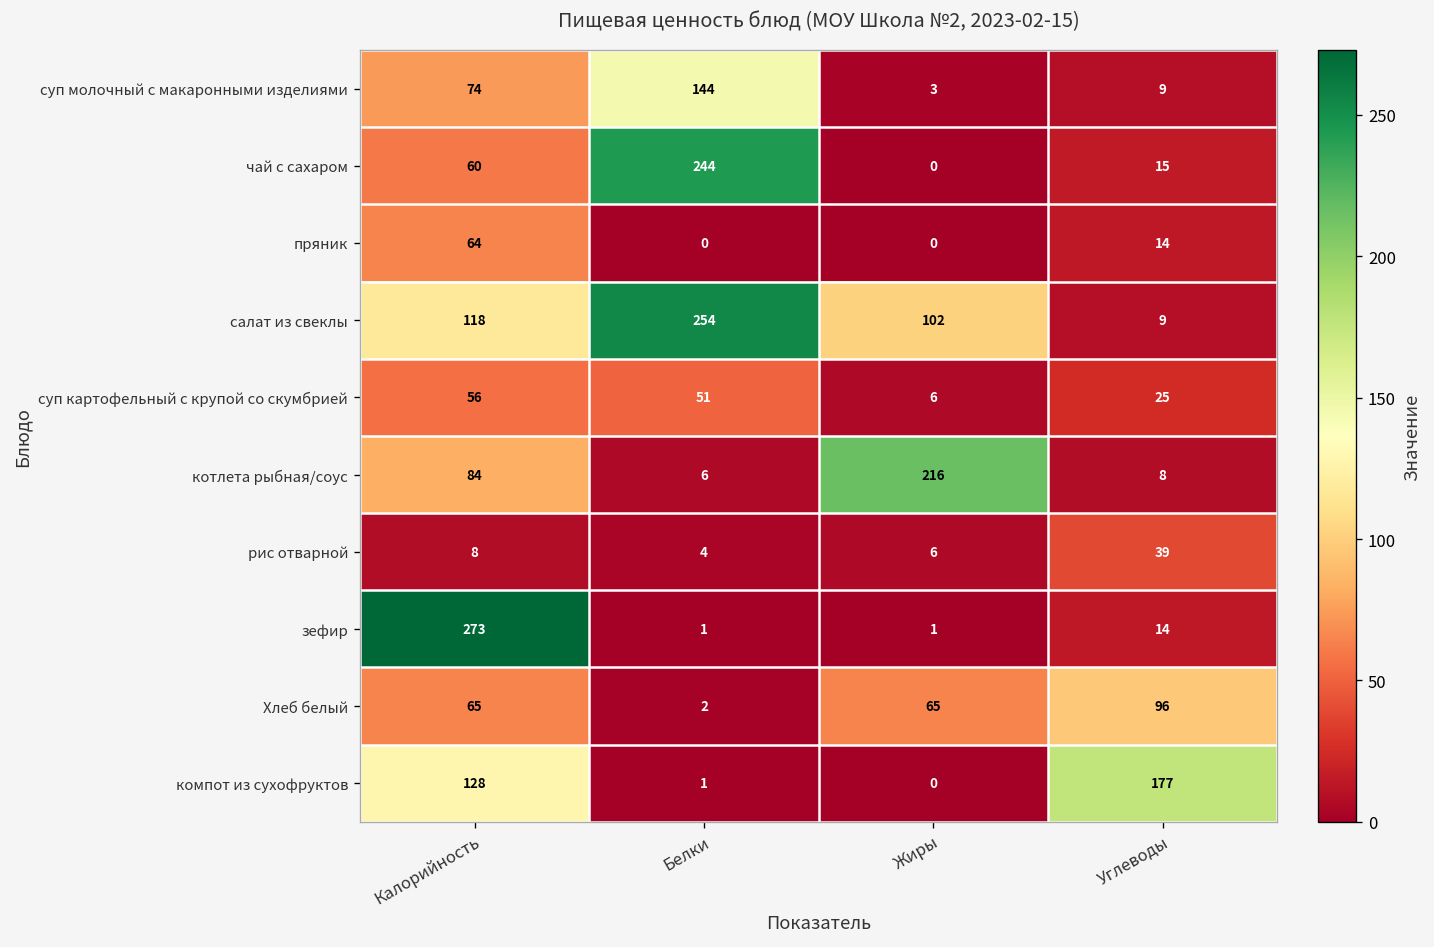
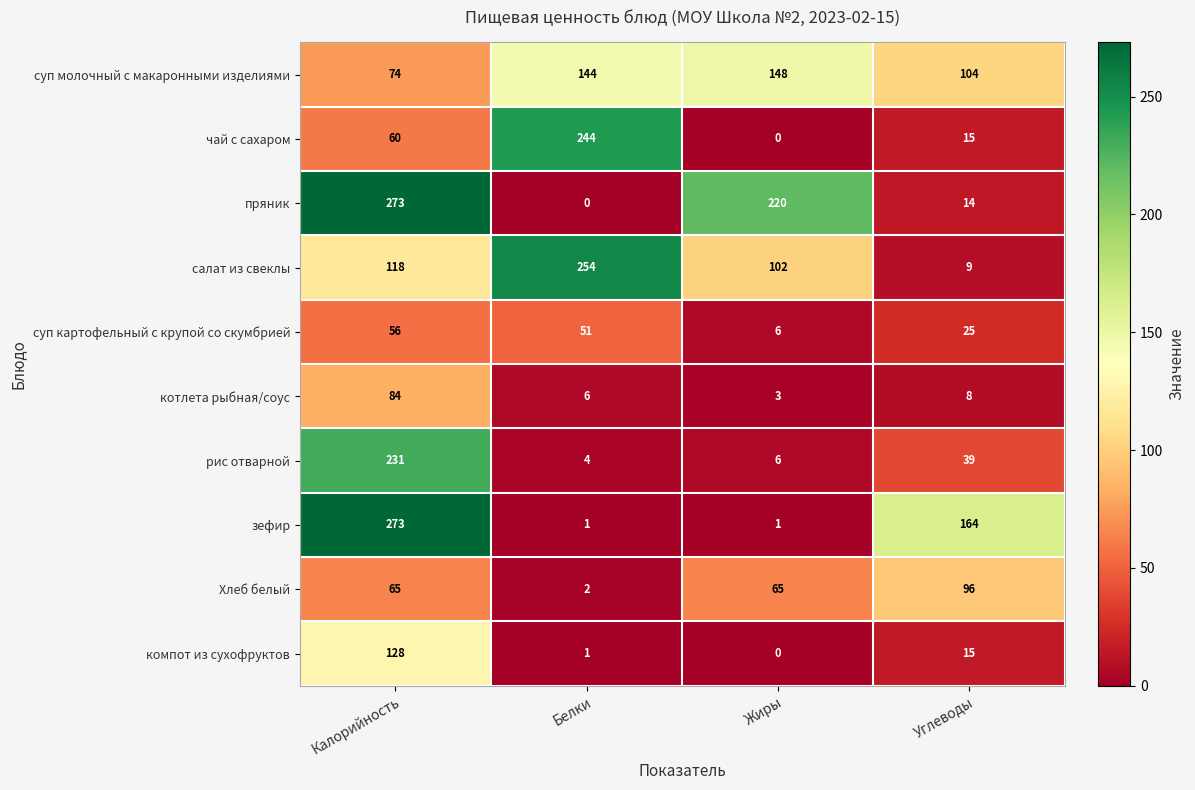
  {
    "суп молочный с макаронными изделиями": {
      "Калорийность": 74,
      "Белки": 144,
-     "Жиры": 3,
-     "Углеводы": 9
+     "Жиры": 148,
+     "Углеводы": 104
    },
    "чай с сахаром": {
      "Калорийность": 60,
      "Белки": 244,
      "Жиры": 0,
      "Углеводы": 15
    },
    "пряник": {
-     "Калорийность": 64,
+     "Калорийность": 273,
      "Белки": 0,
-     "Жиры": 0,
+     "Жиры": 220,
      "Углеводы": 14
    },
    "салат из свеклы": {
      "Калорийность": 118,
      "Белки": 254,
      "Жиры": 102,
      "Углеводы": 9
    },
    "суп картофельный с крупой со скумбрией": {
      "Калорийность": 56,
      "Белки": 51,
      "Жиры": 6,
      "Углеводы": 25
    },
    "котлета рыбная/соус": {
      "Калорийность": 84,
      "Белки": 6,
-     "Жиры": 216,
+     "Жиры": 3,
      "Углеводы": 8
    },
    "рис отварной": {
-     "Калорийность": 8,
+     "Калорийность": 231,
      "Белки": 4,
      "Жиры": 6,
      "Углеводы": 39
    },
    "зефир": {
      "Калорийность": 273,
      "Белки": 1,
      "Жиры": 1,
-     "Углеводы": 14
+     "Углеводы": 164
    },
    "Хлеб белый": {
      "Калорийность": 65,
      "Белки": 2,
      "Жиры": 65,
      "Углеводы": 96
    },
    "компот из сухофруктов": {
      "Калорийность": 128,
      "Белки": 1,
      "Жиры": 0,
-     "Углеводы": 177
+     "Углеводы": 15
    }
  }
